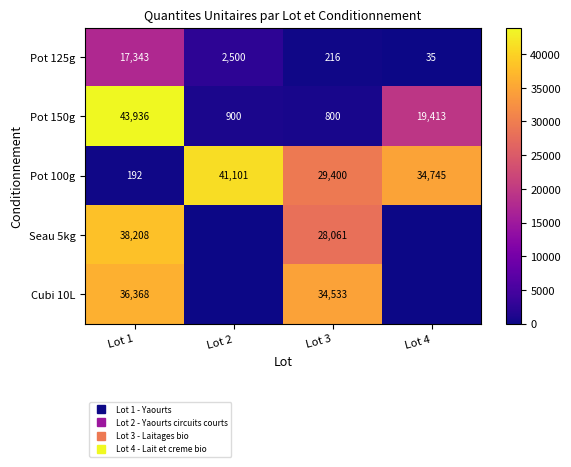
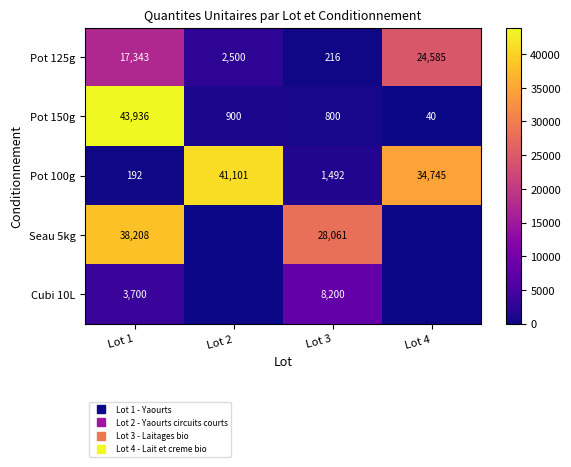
  {
    "Pot 125g": {
      "Lot 1": "17,343",
      "Lot 2": "2,500",
      "Lot 3": "216",
-     "Lot 4": "35"
+     "Lot 4": "24,585"
    },
    "Pot 150g": {
      "Lot 1": "43,936",
      "Lot 2": "900",
      "Lot 3": "800",
-     "Lot 4": "19,413"
+     "Lot 4": "40"
    },
    "Pot 100g": {
      "Lot 1": "192",
      "Lot 2": "41,101",
-     "Lot 3": "29,400",
+     "Lot 3": "1,492",
      "Lot 4": "34,745"
    },
    "Seau 5kg": {
      "Lot 1": "38,208",
      "Lot 3": "28,061"
    },
    "Cubi 10L": {
-     "Lot 1": "36,368",
-     "Lot 3": "34,533"
+     "Lot 1": "3,700",
+     "Lot 3": "8,200"
    }
  }
